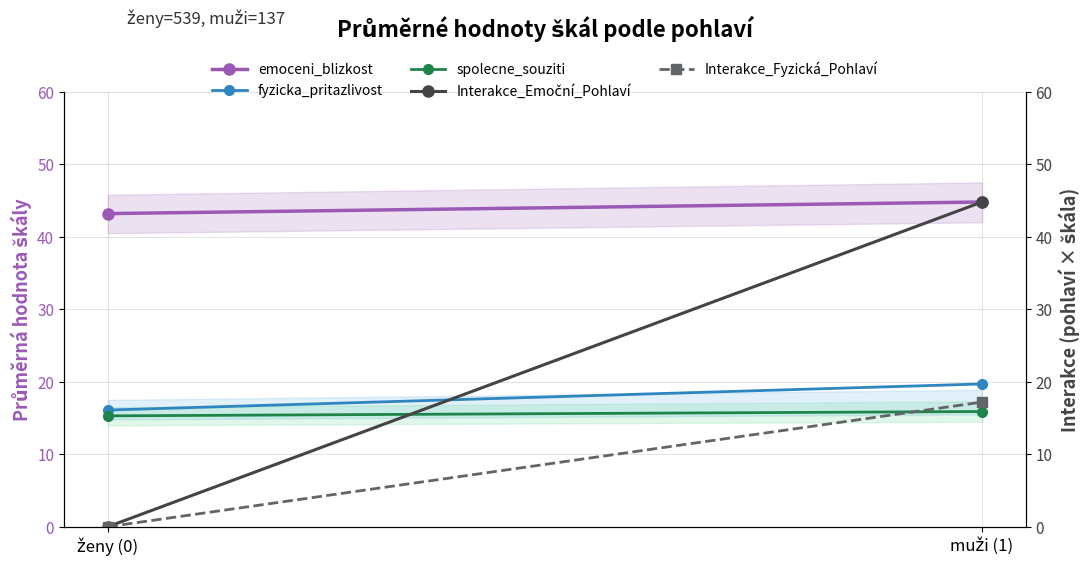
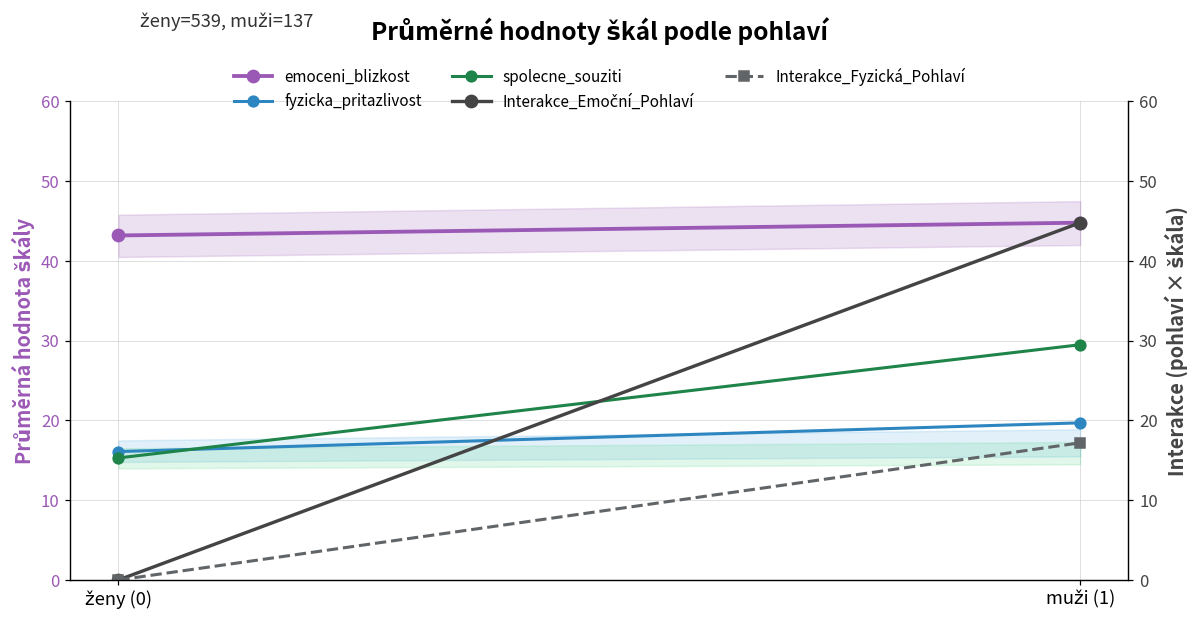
  {
    "fyzicka_pritazlivost": {
      "ženy (0)": 16,
      "muži (1)": 20
    },
    "spolecne_souziti": {
      "ženy (0)": 15,
-     "muži (1)": 16
+     "muži (1)": 30
    }
  }
